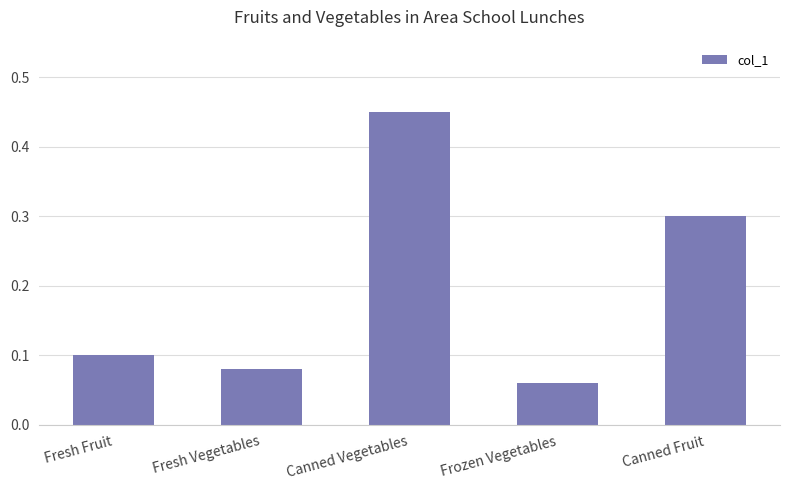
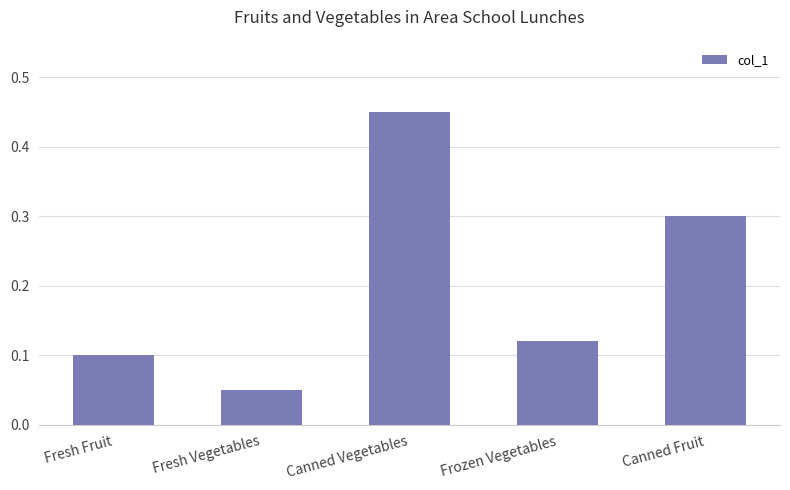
  {
    "Fresh Fruit": 0.10,
-   "Fresh Vegetables": 0.08,
+   "Fresh Vegetables": 0.05,
    "Canned Vegetables": 0.45,
-   "Frozen Vegetables": 0.06,
+   "Frozen Vegetables": 0.12,
    "Canned Fruit": 0.30
  }
